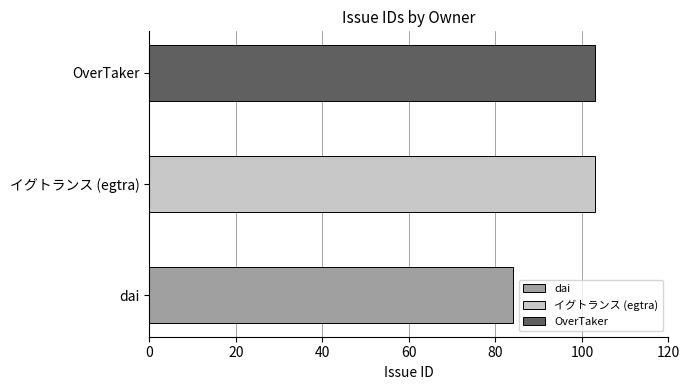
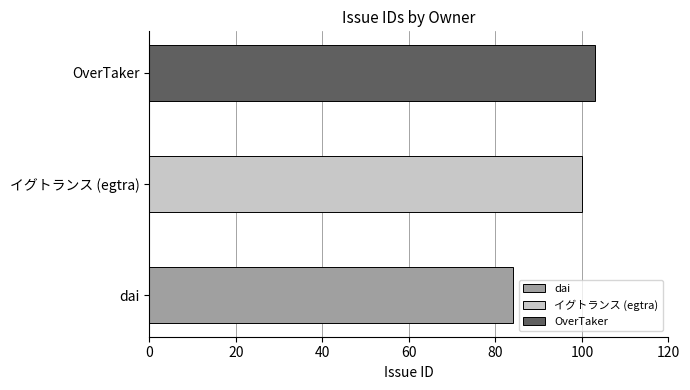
  {
    "OverTaker": 103,
-   "イグトランス (egtra)": 103,
+   "イグトランス (egtra)": 100,
    "dai": 84
  }
